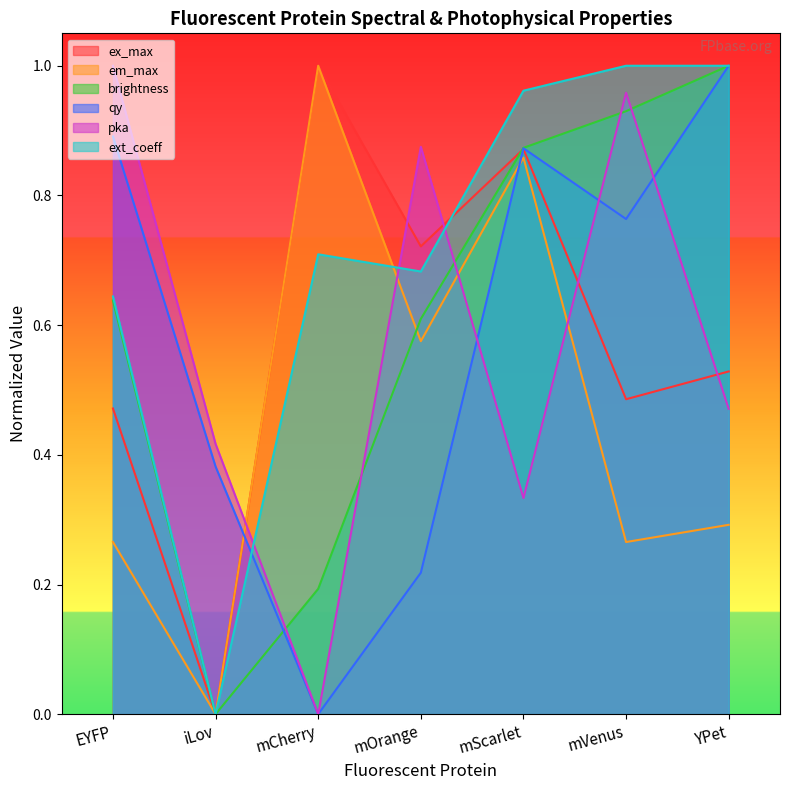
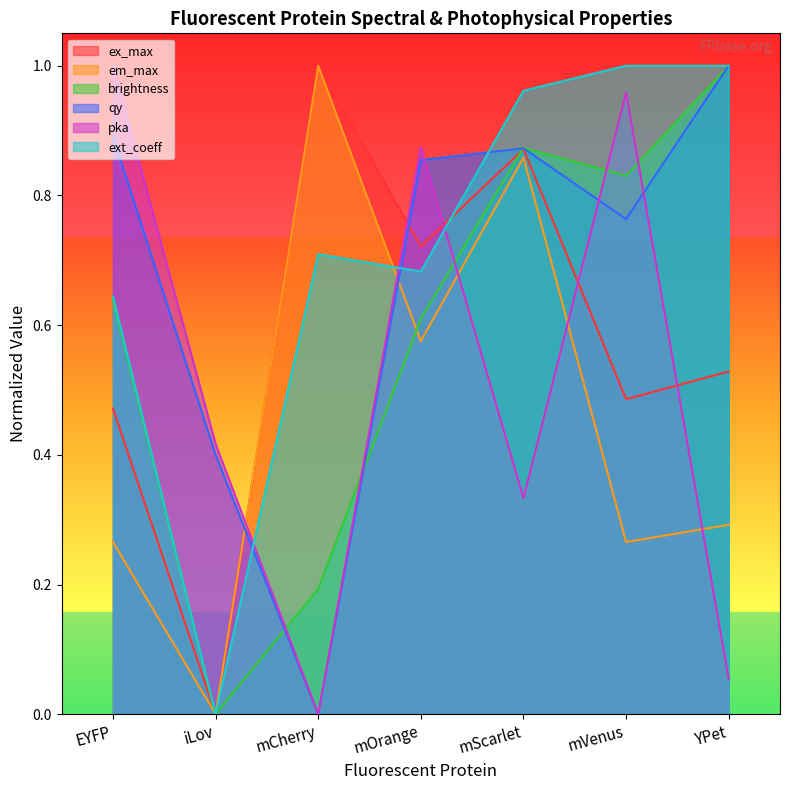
  {
    "ex_max": {
      "EYFP": 0.47,
      "mOrange": 0.72,
      "mVenus": 0.49,
      "YPet": 0.53
    },
    "em_max": {
      "EYFP": 0.27,
      "mOrange": 0.58,
      "mScarlet": 0.86,
      "mVenus": 0.27,
      "YPet": 0.29
    },
    "brightness": {
      "EYFP": 0.64,
      "mCherry": 0.19,
      "mOrange": 0.61,
-     "mVenus": 0.93
+     "mVenus": 0.83
    },
    "qy": {
-     "iLov": 0.38,
-     "mOrange": 0.22,
+     "iLov": 0.40,
+     "mOrange": 0.85,
      "mVenus": 0.76
    },
    "pka": {
      "iLov": 0.42,
      "mOrange": 0.87,
      "mScarlet": 0.33,
      "mVenus": 0.96,
-     "YPet": 0.47
+     "YPet": 0.05
    },
    "ext_coeff": {
      "EYFP": 0.64,
      "mCherry": 0.71,
      "mOrange": 0.68,
      "mScarlet": 0.96,
      "mVenus": 1.00
    }
  }
